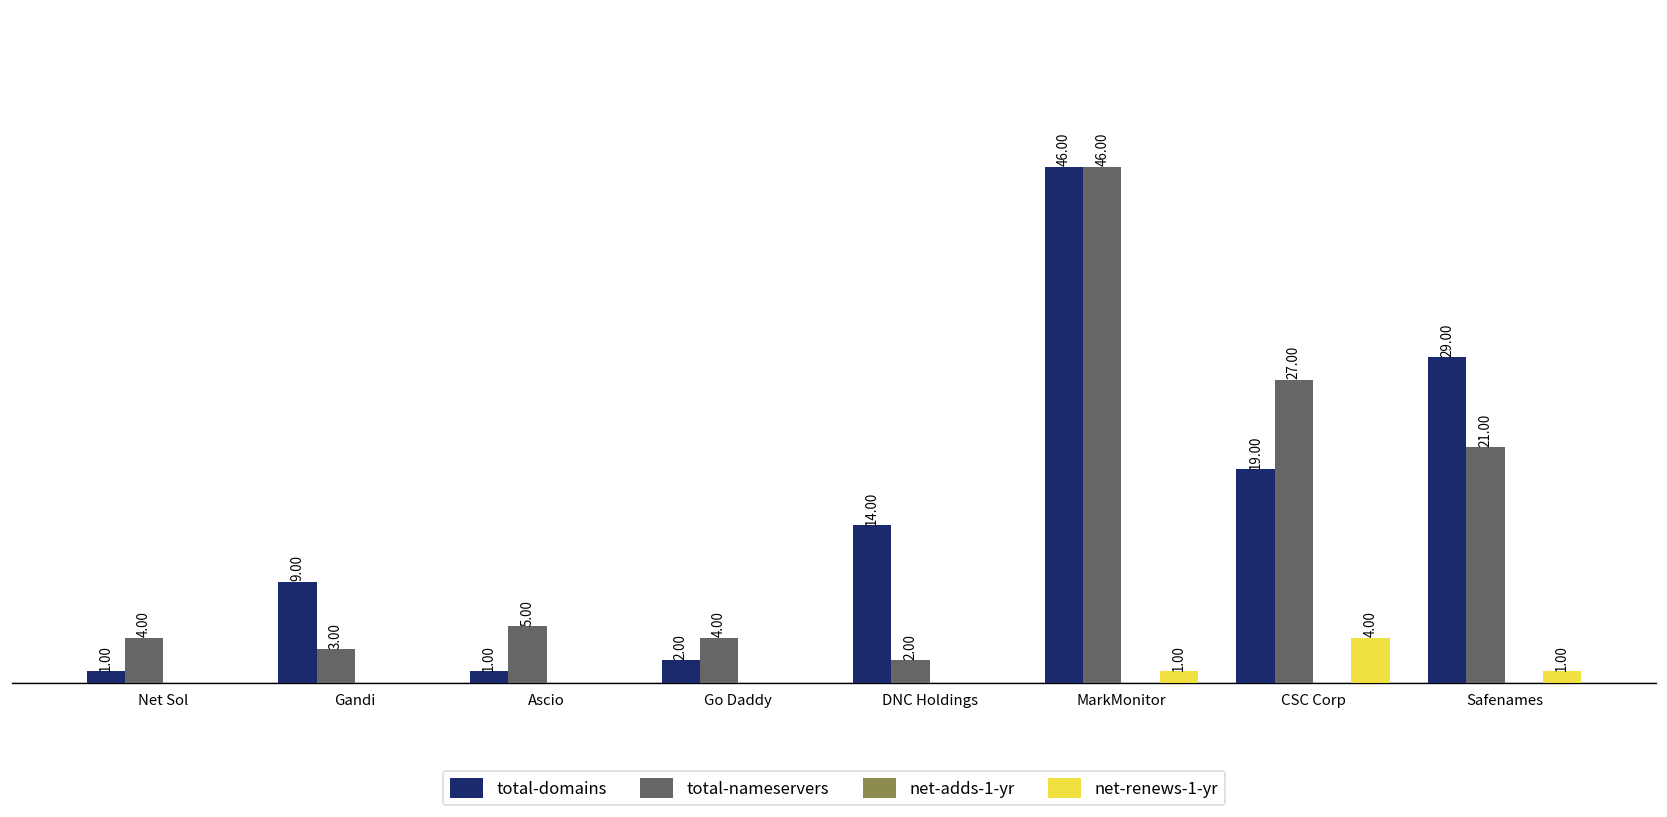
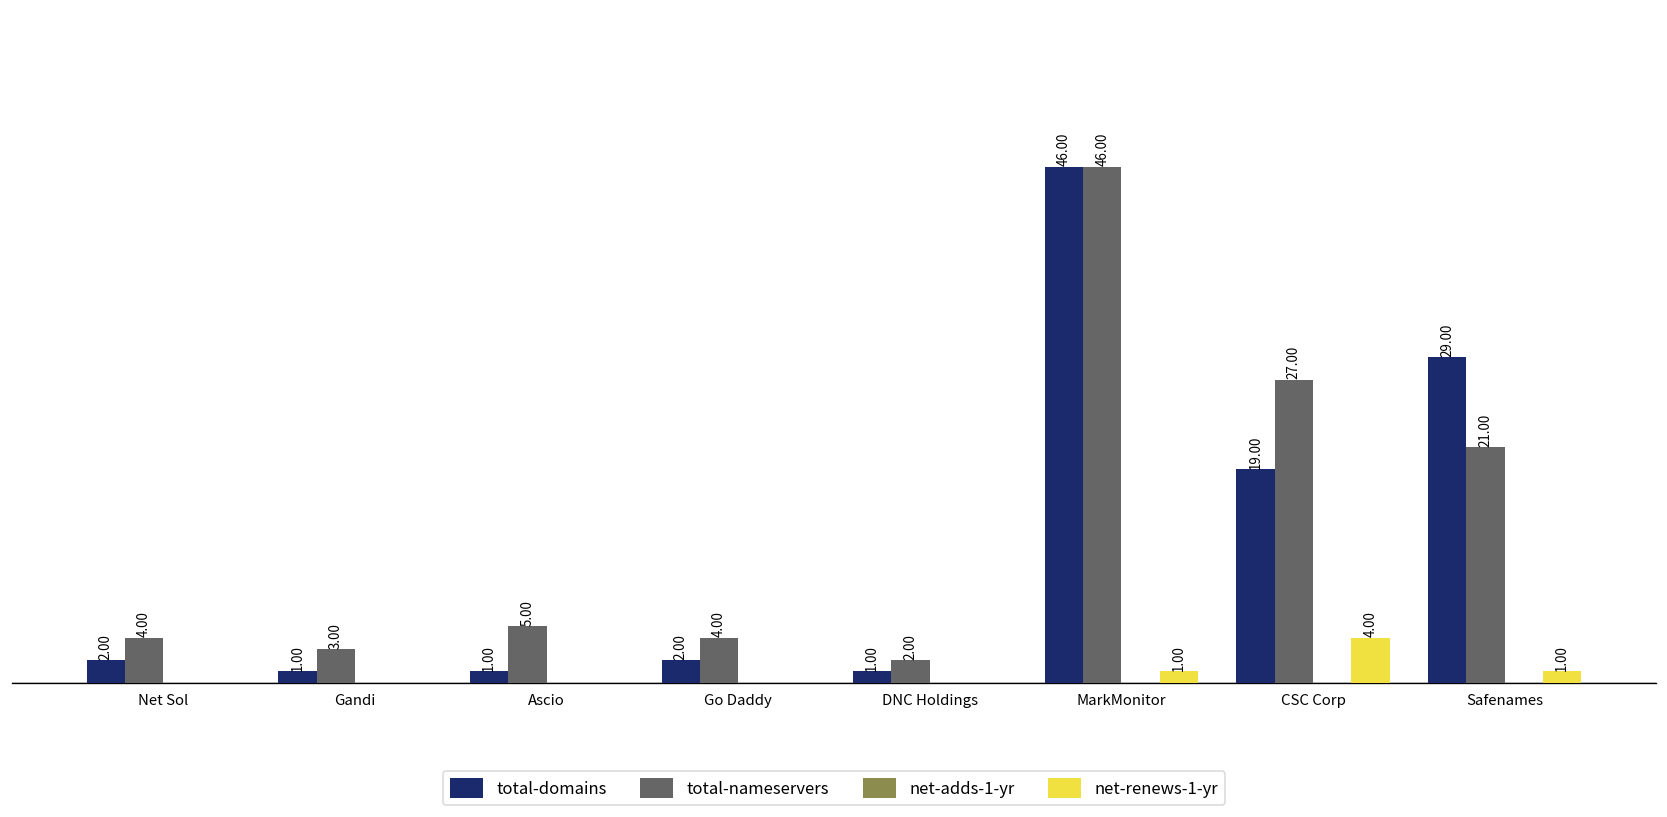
  {
    "total-domains": {
-     "Net Sol": 1.00,
-     "Gandi": 9.00,
+     "Net Sol": 2.00,
+     "Gandi": 1.00,
      "Ascio": 1.00,
      "Go Daddy": 2.00,
-     "DNC Holdings": 14.00,
+     "DNC Holdings": 1.00,
      "MarkMonitor": 46.00,
      "CSC Corp": 19.00,
      "Safenames": 29.00
    },
    "net-renews-1-yr": {
      "MarkMonitor": 1.00,
      "CSC Corp": 4.00,
      "Safenames": 1.00
    }
  }
